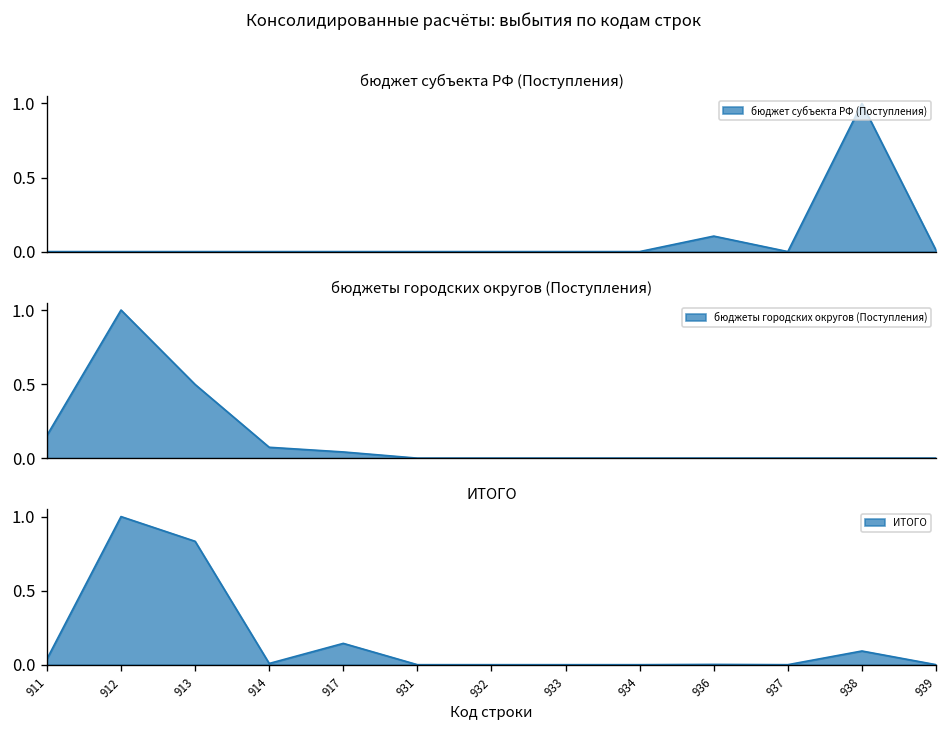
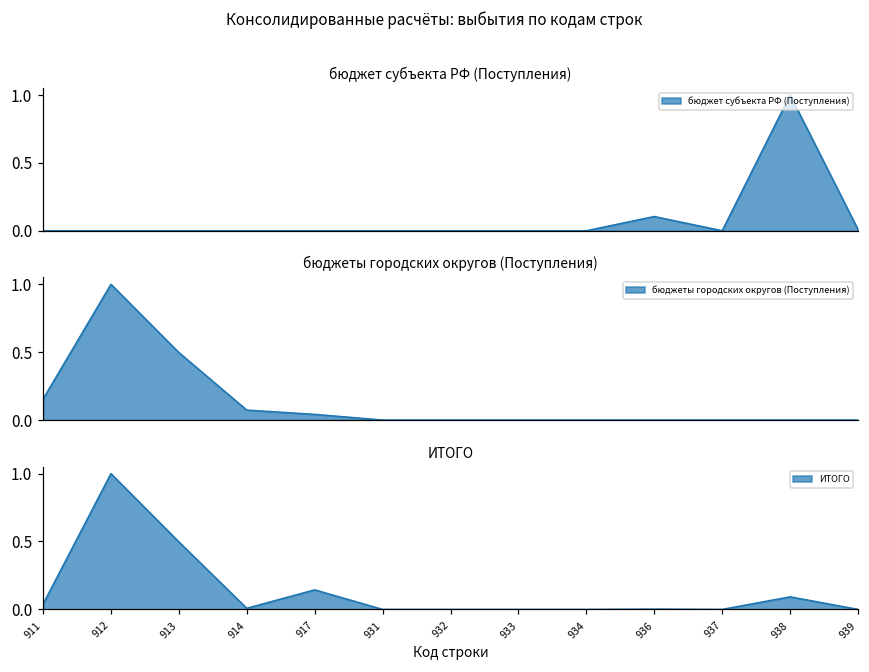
  {
    "ИТОГО": {
      "911": 0.04,
      "912": 1.00,
-     "913": 0.83,
+     "913": 0.50,
      "914": 0.01,
      "917": 0.14,
      "931": 0.00,
      "932": 0.00,
      "933": 0.00,
      "934": 0.00,
      "936": 0.00,
      "937": 0.00,
      "938": 0.09,
      "939": 0.00
    }
  }
